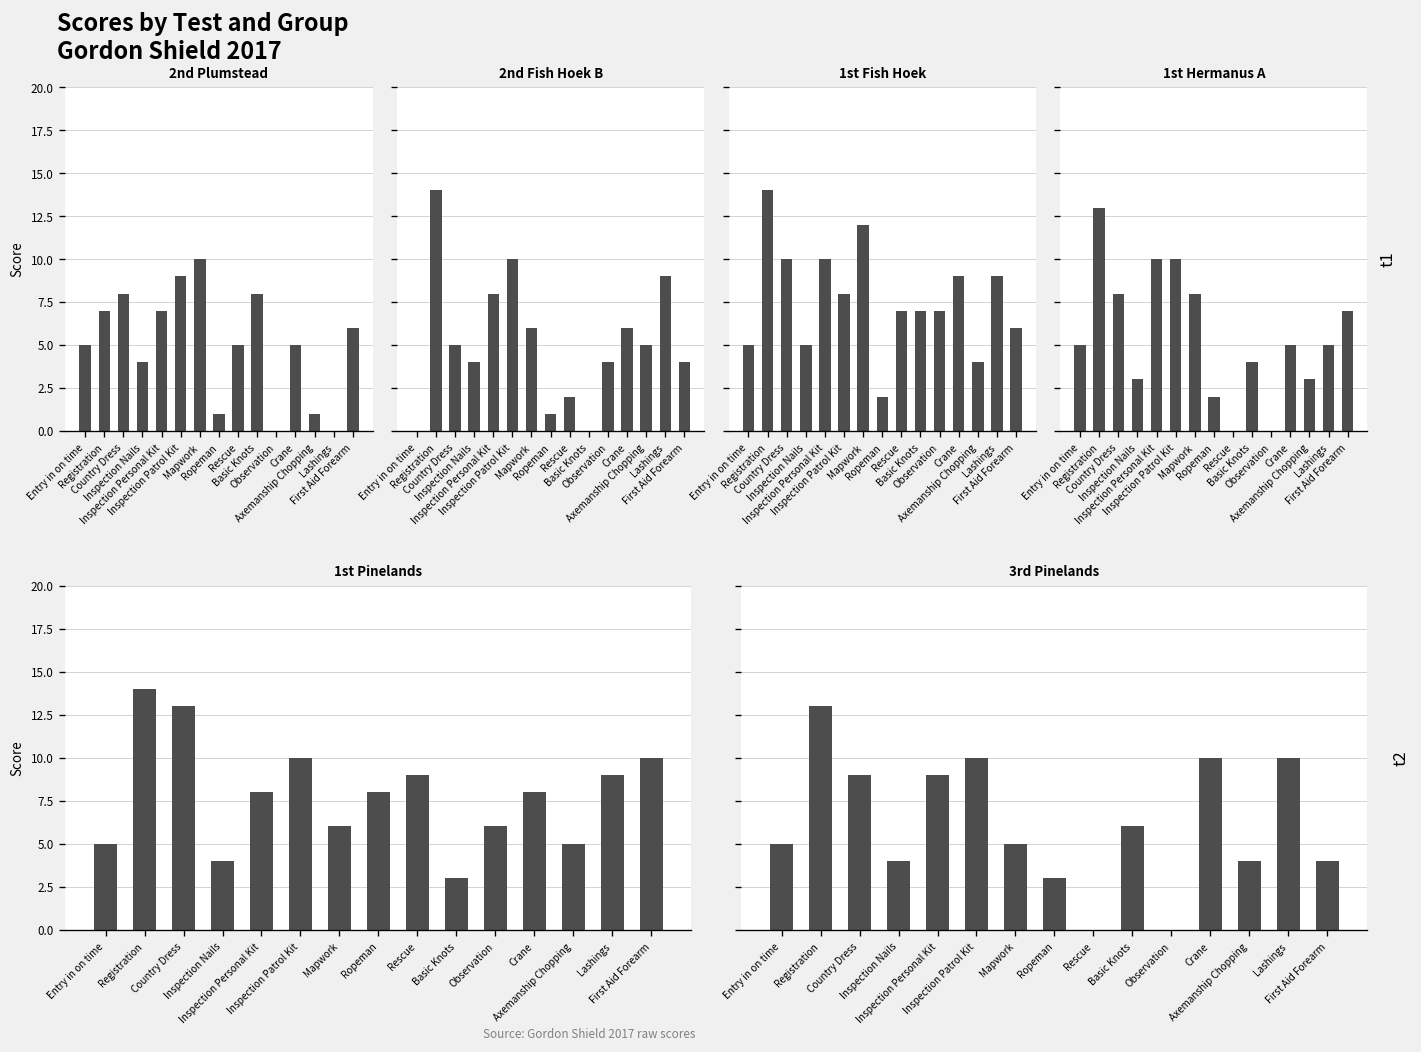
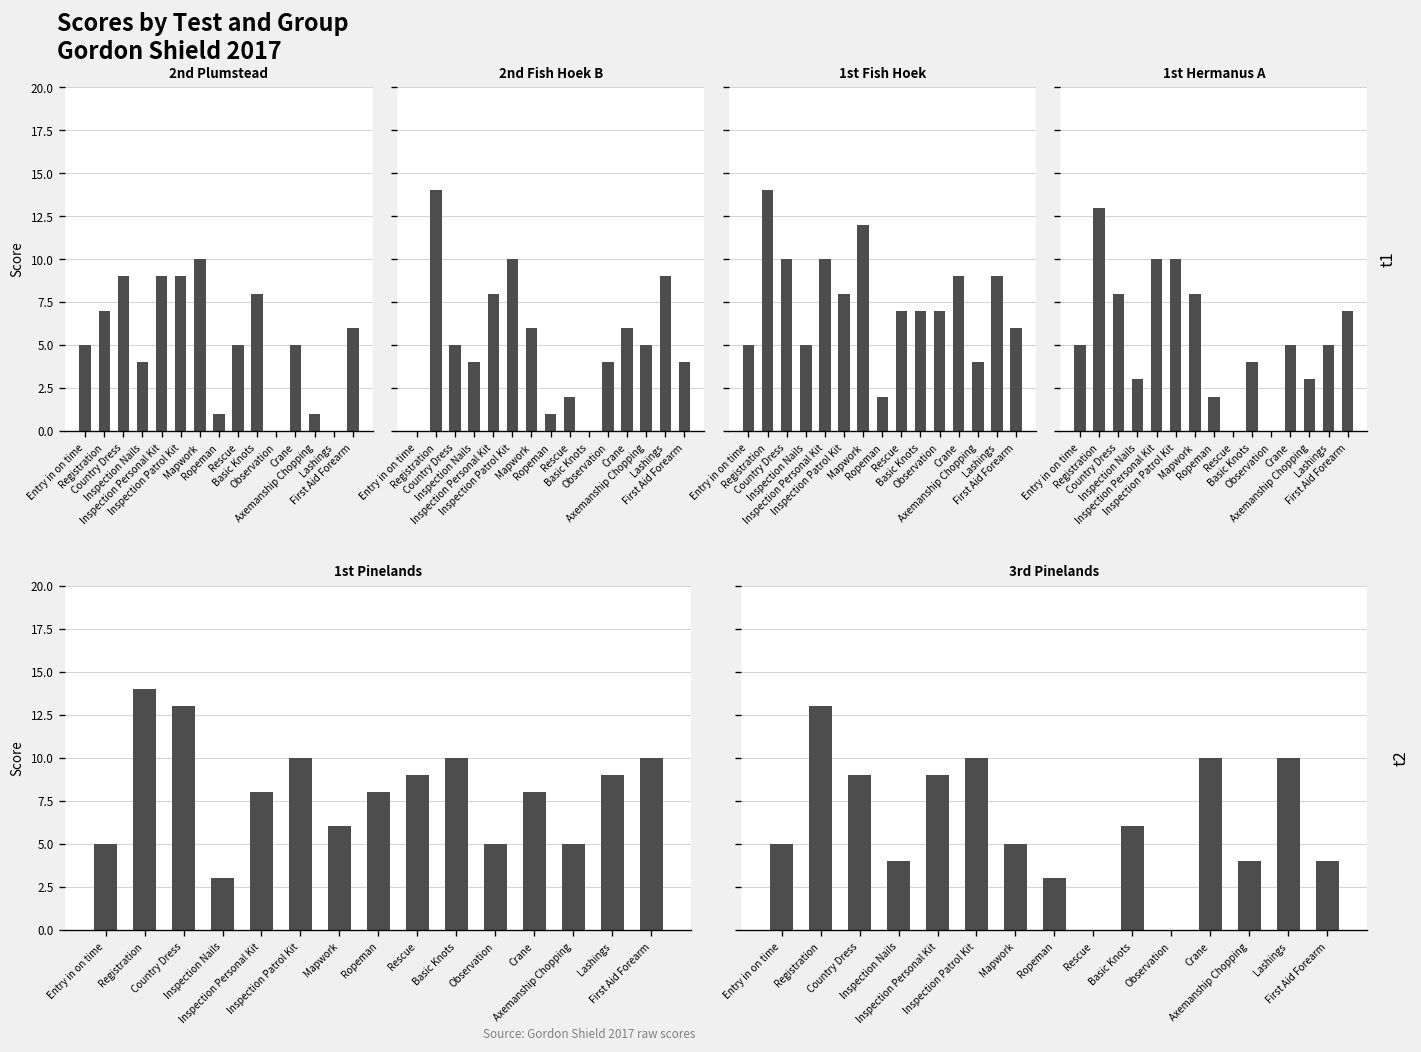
  {
    "2nd Plumstead": {
      "Entry in on time": 5,
      "Registration": 7,
-     "Country Dress": 8,
+     "Country Dress": 9,
      "Inspection Nails": 4,
-     "Inspection Personal Kit": 7,
+     "Inspection Personal Kit": 9,
      "Inspection Patrol Kit": 9,
      "Mapwork": 10,
      "Ropeman": 1,
      "Rescue": 5,
      "Basic Knots": 8,
      "Observation": 0,
      "Crane": 5,
      "Axemanship Chopping": 1,
      "Lashings": 0,
      "First Aid Forearm": 6
    },
    "1st Pinelands": {
      "Entry in on time": 5,
      "Registration": 14,
      "Country Dress": 13,
-     "Inspection Nails": 4,
+     "Inspection Nails": 3,
      "Inspection Personal Kit": 8,
      "Inspection Patrol Kit": 10,
      "Mapwork": 6,
      "Ropeman": 8,
      "Rescue": 9,
-     "Basic Knots": 3,
-     "Observation": 6,
+     "Basic Knots": 10,
+     "Observation": 5,
      "Crane": 8,
      "Axemanship Chopping": 5,
      "Lashings": 9,
      "First Aid Forearm": 10
    }
  }
